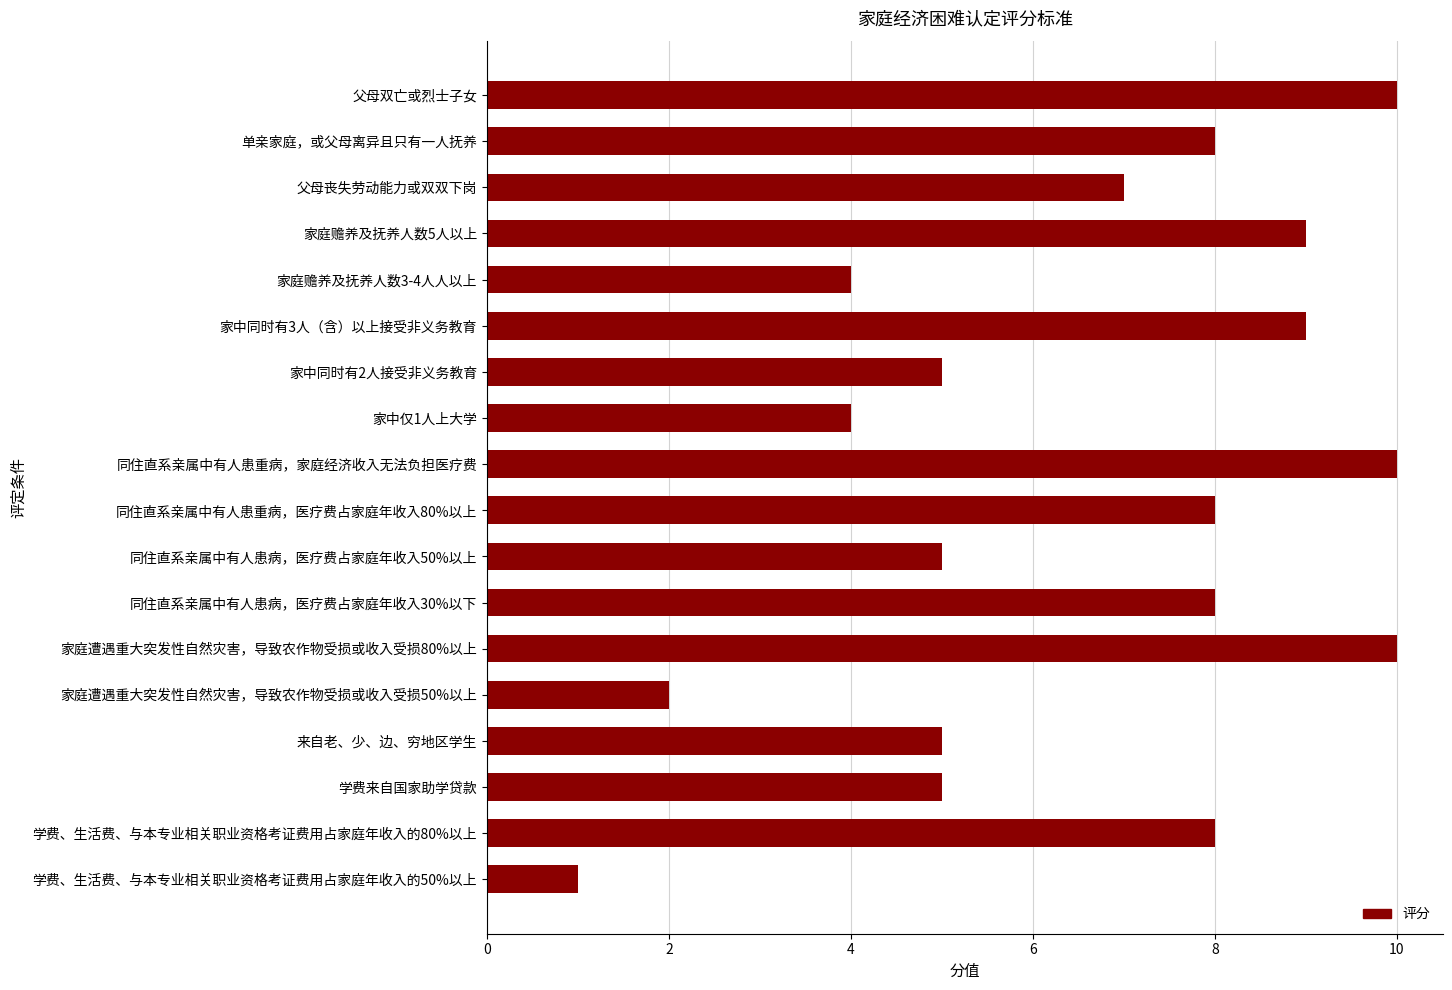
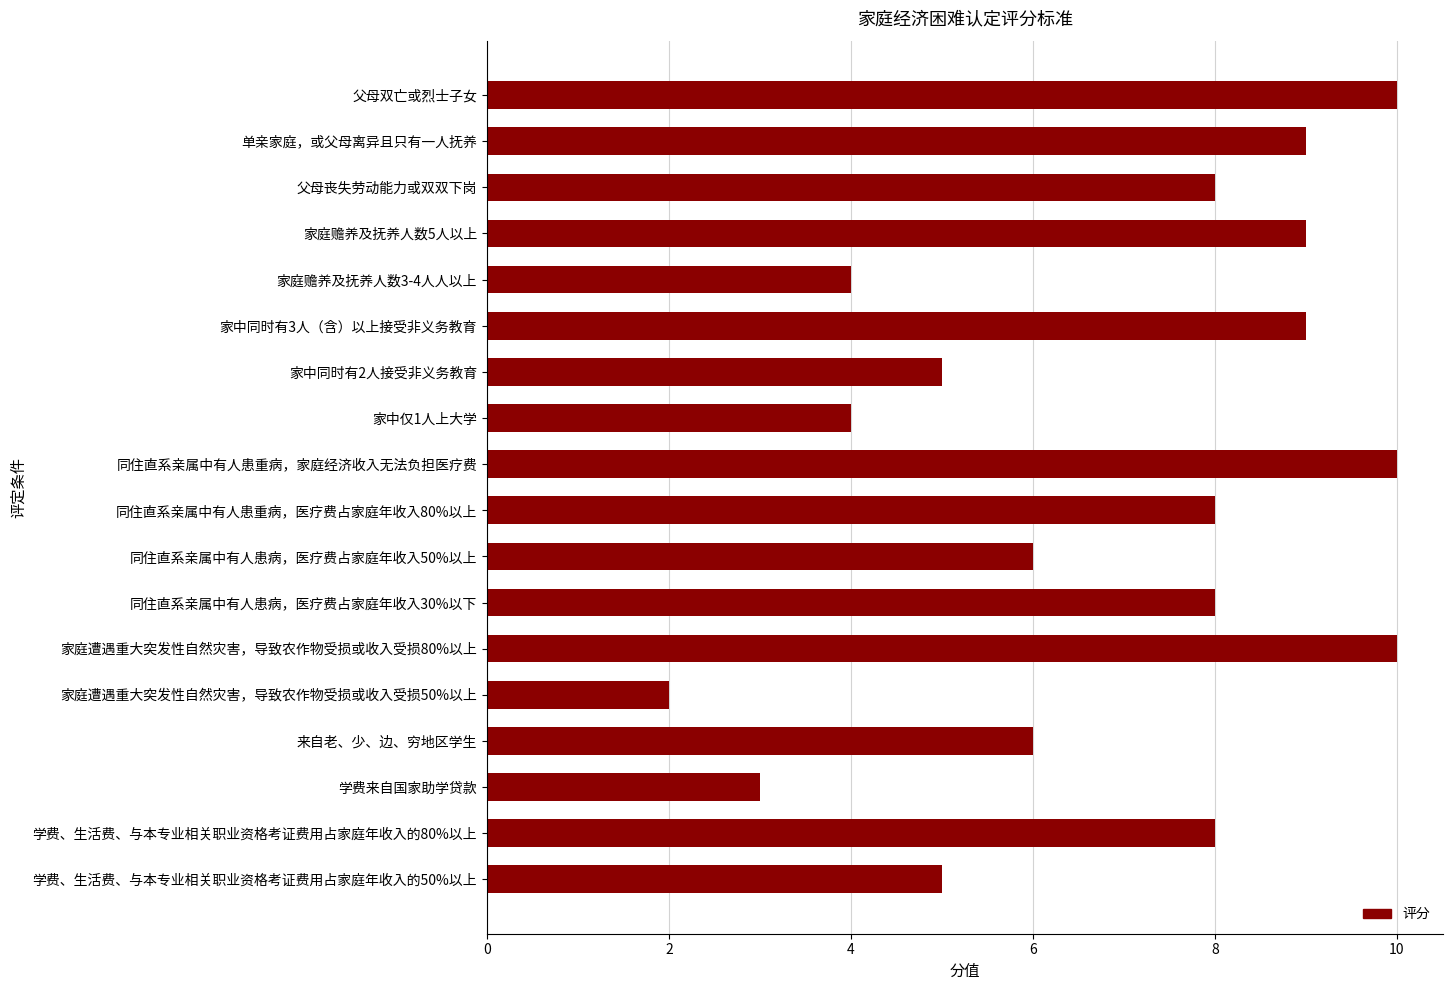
  {
    "父母双亡或烈士子女": 10,
-   "单亲家庭，或父母离异且只有一人抚养": 8,
-   "父母丧失劳动能力或双双下岗": 7,
+   "单亲家庭，或父母离异且只有一人抚养": 9,
+   "父母丧失劳动能力或双双下岗": 8,
    "家庭赡养及抚养人数5人以上": 9,
    "家庭赡养及抚养人数3-4人人以上": 4,
    "家中同时有3人（含）以上接受非义务教育": 9,
    "家中同时有2人接受非义务教育": 5,
    "家中仅1人上大学": 4,
    "同住直系亲属中有人患重病，家庭经济收入无法负担医疗费": 10,
    "同住直系亲属中有人患重病，医疗费占家庭年收入80%以上": 8,
-   "同住直系亲属中有人患病，医疗费占家庭年收入50%以上": 5,
+   "同住直系亲属中有人患病，医疗费占家庭年收入50%以上": 6,
    "同住直系亲属中有人患病，医疗费占家庭年收入30%以下": 8,
    "家庭遭遇重大突发性自然灾害，导致农作物受损或收入受损80%以上": 10,
    "家庭遭遇重大突发性自然灾害，导致农作物受损或收入受损50%以上": 2,
-   "来自老、少、边、穷地区学生": 5,
-   "学费来自国家助学贷款": 5,
+   "来自老、少、边、穷地区学生": 6,
+   "学费来自国家助学贷款": 3,
    "学费、生活费、与本专业相关职业资格考证费用占家庭年收入的80%以上": 8,
-   "学费、生活费、与本专业相关职业资格考证费用占家庭年收入的50%以上": 1
+   "学费、生活费、与本专业相关职业资格考证费用占家庭年收入的50%以上": 5
  }
